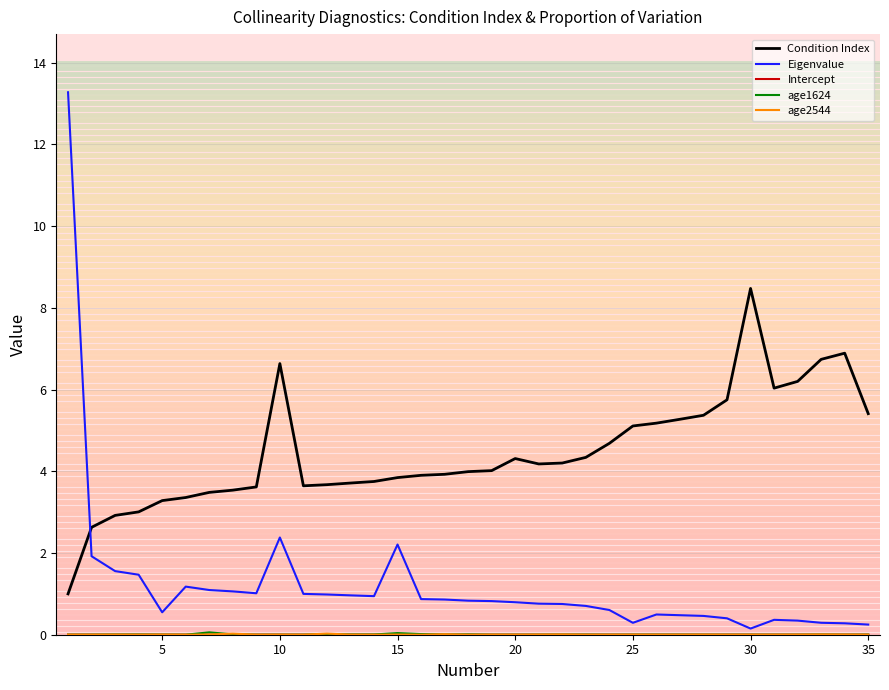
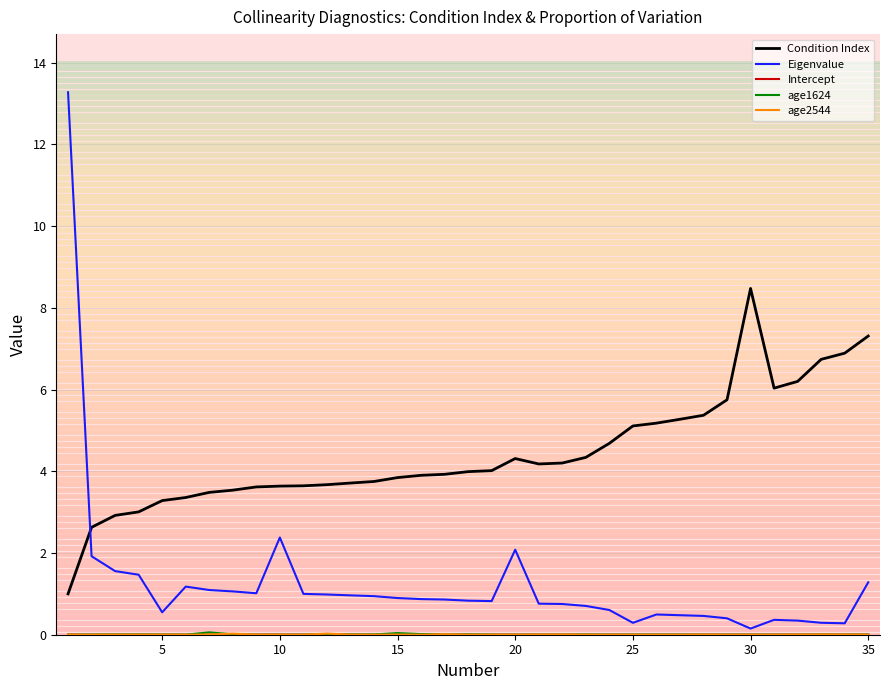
  {
    "Condition Index": {
      "5": 3.3,
-     "10": 6.6,
+     "10": 3.6,
      "15": 3.8,
      "20": 4.3,
      "25": 5.1,
      "30": 8.5,
-     "35": 5.4
+     "35": 7.3
    },
    "Eigenvalue": {
      "5": 0.5,
      "10": 2.4,
-     "15": 2.2,
-     "20": 0.8,
+     "15": 0.9,
+     "20": 2.1,
      "25": 0.3,
      "30": 0.2,
-     "35": 0.2
+     "35": 1.3
    }
  }
